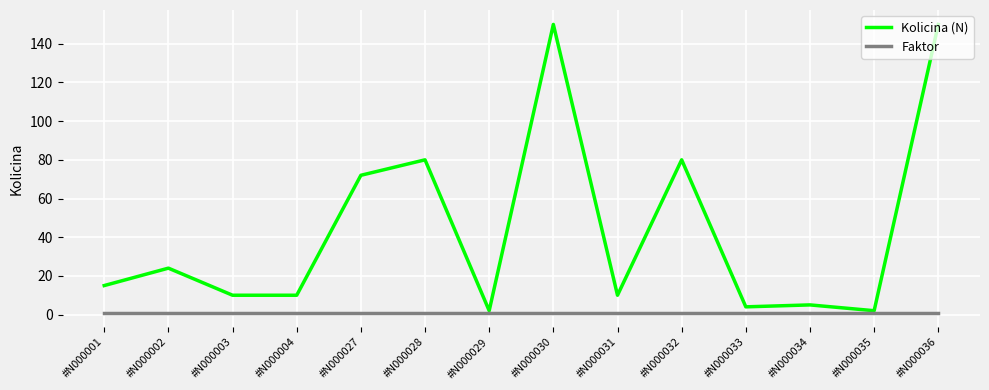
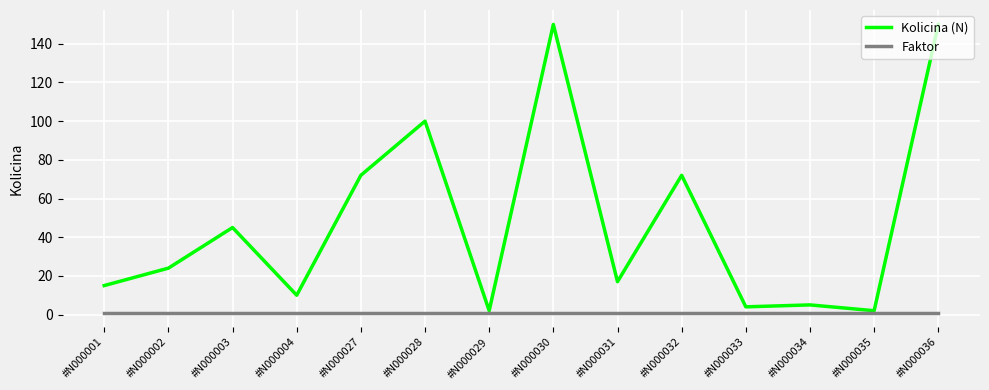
  {
    "Kolicina (N)": {
      "#N000001": 15,
      "#N000002": 24,
-     "#N000003": 10,
+     "#N000003": 45,
      "#N000004": 10,
      "#N000027": 72,
-     "#N000028": 80,
+     "#N000028": 100,
      "#N000030": 150,
-     "#N000031": 10,
-     "#N000032": 80,
+     "#N000031": 17,
+     "#N000032": 72,
      "#N000033": 4,
      "#N000034": 5
    },
    "Faktor": {
      "#N000001": 1,
      "#N000002": 1,
      "#N000003": 1,
      "#N000004": 1,
      "#N000027": 1,
      "#N000028": 1,
      "#N000030": 1,
      "#N000031": 1,
      "#N000032": 1,
      "#N000033": 1,
      "#N000034": 1,
      "#N000036": 1
    }
  }
